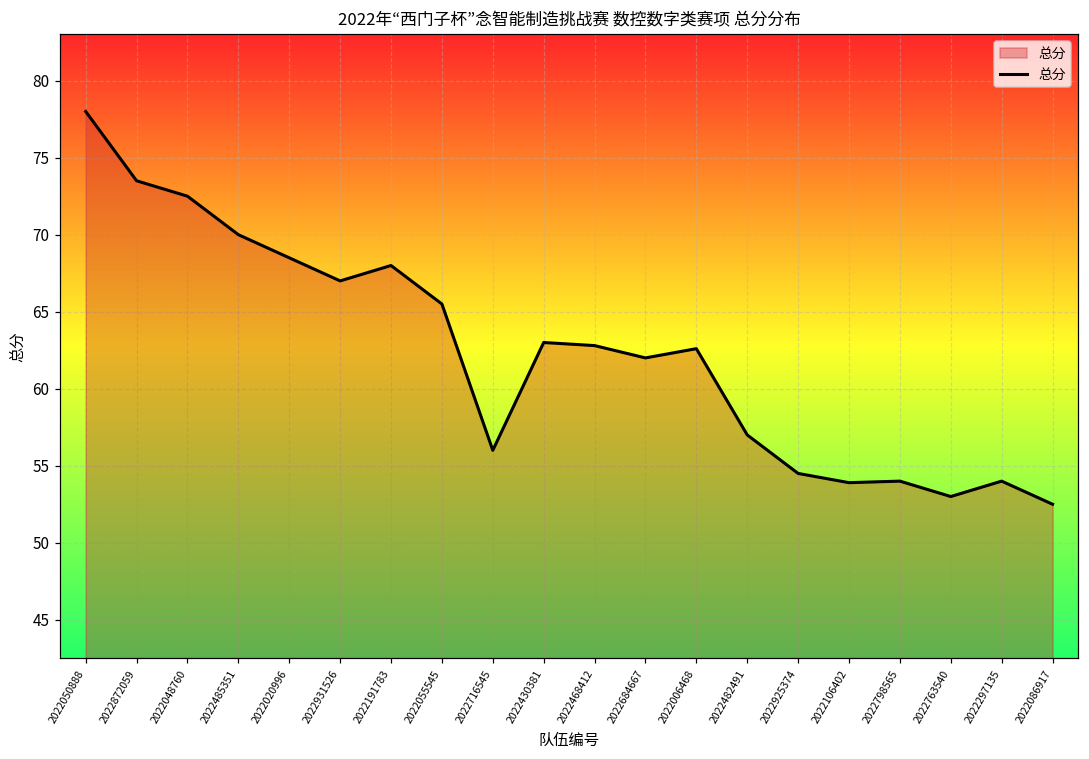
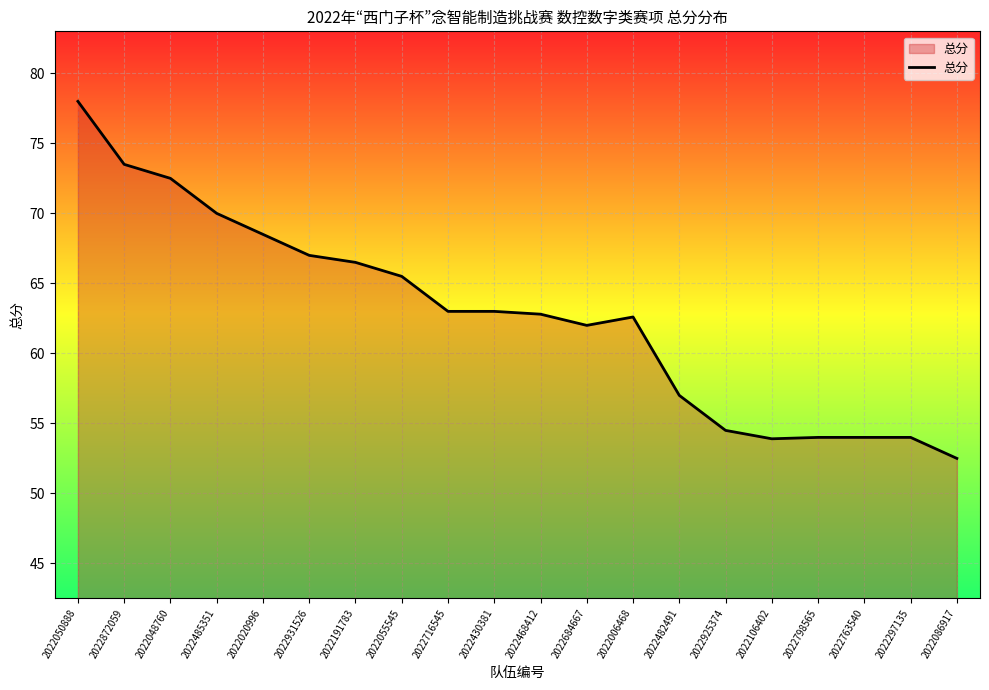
  {
    "2022050888": 78.0,
    "2022872059": 73.5,
    "2022048760": 72.5,
    "2022485351": 70.0,
    "2022020996": 68.5,
    "2022931526": 67.0,
-   "2022191783": 68.0,
+   "2022191783": 66.5,
    "2022055545": 65.5,
-   "2022716545": 56,
+   "2022716545": 63,
    "2022430381": 63.0,
    "2022468412": 62.8,
    "2022684667": 62.0,
    "2022006468": 62.6,
    "2022482491": 57.0,
    "2022925374": 54.5,
    "2022106402": 53.9,
    "2022798565": 54.0,
-   "2022763540": 53,
+   "2022763540": 54,
    "2022297135": 54.0,
    "2022086917": 52.5
  }
